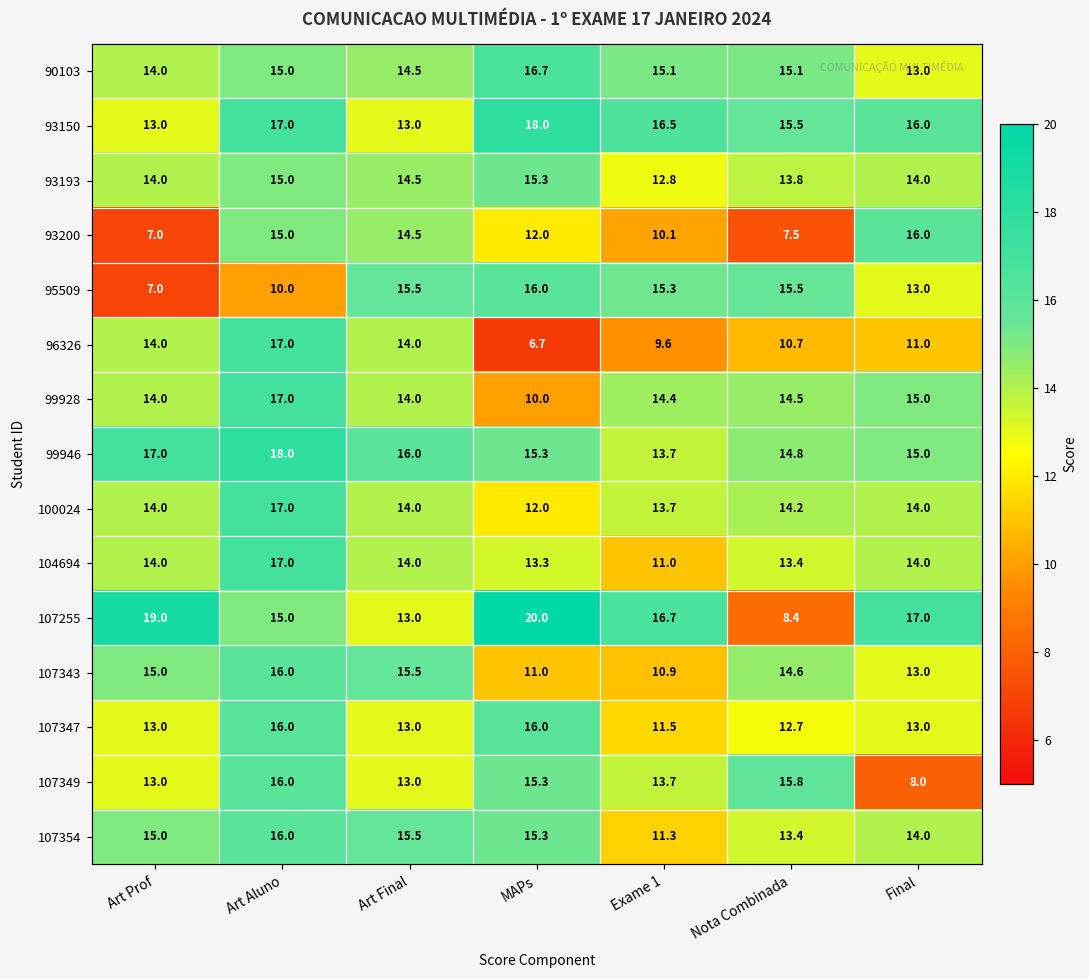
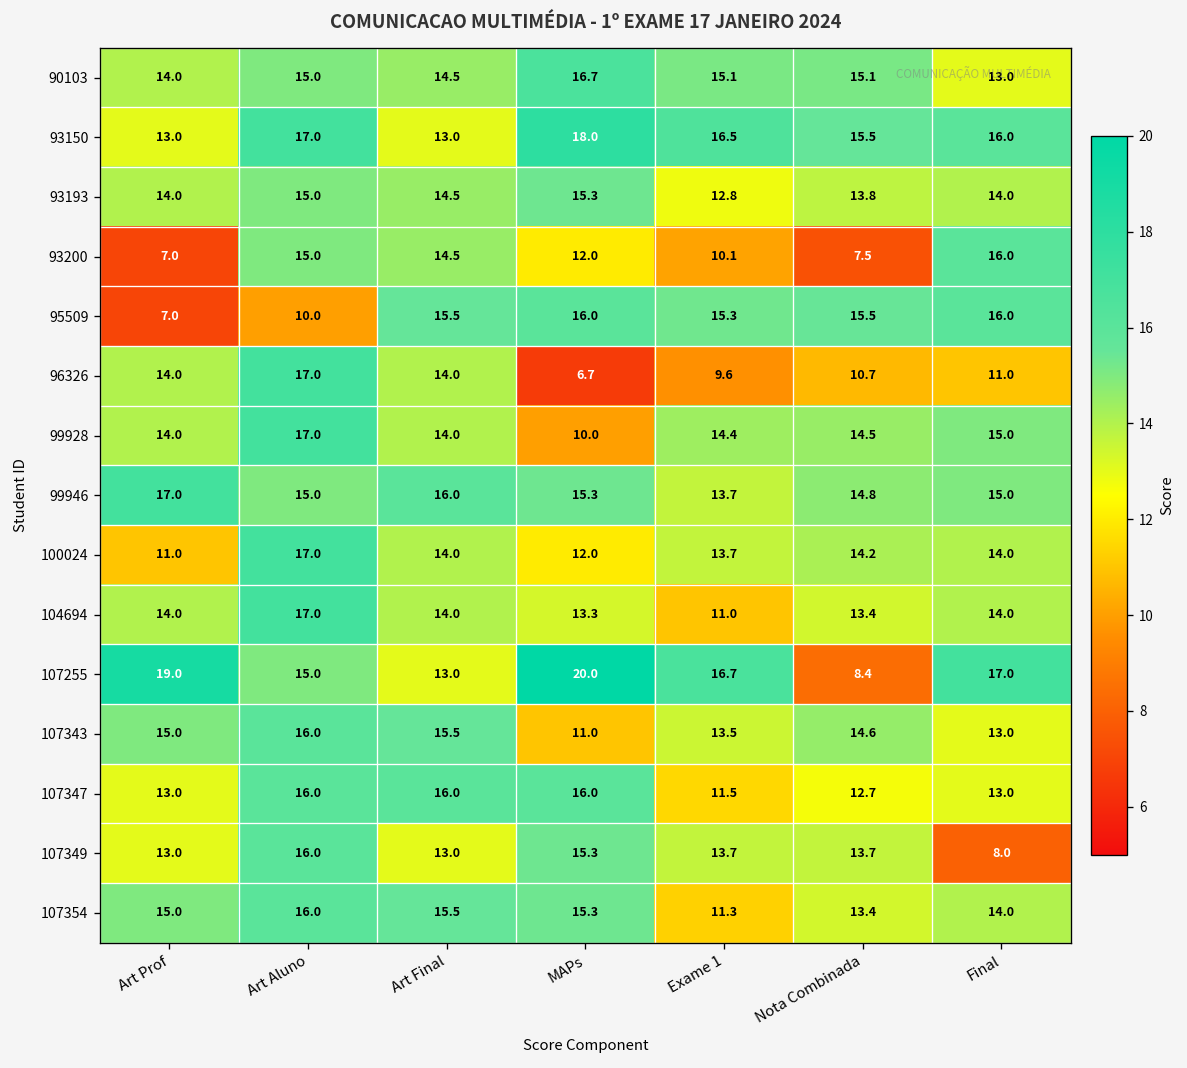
  {
    "90103": {
      "Art Prof": 14.0,
      "Art Aluno": 15.0,
      "Art Final": 14.5,
      "MAPs": 16.7,
      "Exame 1": 15.1,
      "Nota Combinada": 15.1
    },
    "93150": {
      "Art Prof": 13.0,
      "Art Aluno": 17.0,
      "Art Final": 13.0,
      "MAPs": 18.0,
      "Exame 1": 16.5,
      "Nota Combinada": 15.5,
      "Final": 16.0
    },
    "93193": {
      "Art Prof": 14.0,
      "Art Aluno": 15.0,
      "Art Final": 14.5,
      "MAPs": 15.3,
      "Exame 1": 12.8,
      "Nota Combinada": 13.8,
      "Final": 14.0
    },
    "93200": {
      "Art Prof": 7.0,
      "Art Aluno": 15.0,
      "Art Final": 14.5,
      "MAPs": 12.0,
      "Exame 1": 10.1,
      "Nota Combinada": 7.5,
      "Final": 16.0
    },
    "95509": {
      "Art Prof": 7.0,
      "Art Aluno": 10.0,
      "Art Final": 15.5,
      "MAPs": 16.0,
      "Exame 1": 15.3,
      "Nota Combinada": 15.5,
-     "Final": 13.0
+     "Final": 16.0
    },
    "96326": {
      "Art Prof": 14.0,
      "Art Aluno": 17.0,
      "Art Final": 14.0,
      "MAPs": 6.7,
      "Exame 1": 9.6,
      "Nota Combinada": 10.7,
      "Final": 11.0
    },
    "99928": {
      "Art Prof": 14.0,
      "Art Aluno": 17.0,
      "Art Final": 14.0,
      "MAPs": 10.0,
      "Exame 1": 14.4,
      "Nota Combinada": 14.5,
      "Final": 15.0
    },
    "99946": {
      "Art Prof": 17.0,
-     "Art Aluno": 18.0,
+     "Art Aluno": 15.0,
      "Art Final": 16.0,
      "MAPs": 15.3,
      "Exame 1": 13.7,
      "Nota Combinada": 14.8,
      "Final": 15.0
    },
    "100024": {
-     "Art Prof": 14.0,
+     "Art Prof": 11.0,
      "Art Aluno": 17.0,
      "Art Final": 14.0,
      "MAPs": 12.0,
      "Exame 1": 13.7,
      "Nota Combinada": 14.2,
      "Final": 14.0
    },
    "104694": {
      "Art Prof": 14.0,
      "Art Aluno": 17.0,
      "Art Final": 14.0,
      "MAPs": 13.3,
      "Exame 1": 11.0,
      "Nota Combinada": 13.4,
      "Final": 14.0
    },
    "107255": {
      "Art Prof": 19.0,
      "Art Aluno": 15.0,
      "Art Final": 13.0,
      "MAPs": 20.0,
      "Exame 1": 16.7,
      "Nota Combinada": 8.4,
      "Final": 17.0
    },
    "107343": {
      "Art Prof": 15.0,
      "Art Aluno": 16.0,
      "Art Final": 15.5,
      "MAPs": 11.0,
-     "Exame 1": 10.9,
+     "Exame 1": 13.5,
      "Nota Combinada": 14.6,
      "Final": 13.0
    },
    "107347": {
      "Art Prof": 13.0,
      "Art Aluno": 16.0,
-     "Art Final": 13.0,
+     "Art Final": 16.0,
      "MAPs": 16.0,
      "Exame 1": 11.5,
      "Nota Combinada": 12.7,
      "Final": 13.0
    },
    "107349": {
      "Art Prof": 13.0,
      "Art Aluno": 16.0,
      "Art Final": 13.0,
      "MAPs": 15.3,
      "Exame 1": 13.7,
-     "Nota Combinada": 15.8,
+     "Nota Combinada": 13.7,
      "Final": 8.0
    },
    "107354": {
      "Art Prof": 15.0,
      "Art Aluno": 16.0,
      "Art Final": 15.5,
      "MAPs": 15.3,
      "Exame 1": 11.3,
      "Nota Combinada": 13.4,
      "Final": 14.0
    }
  }
